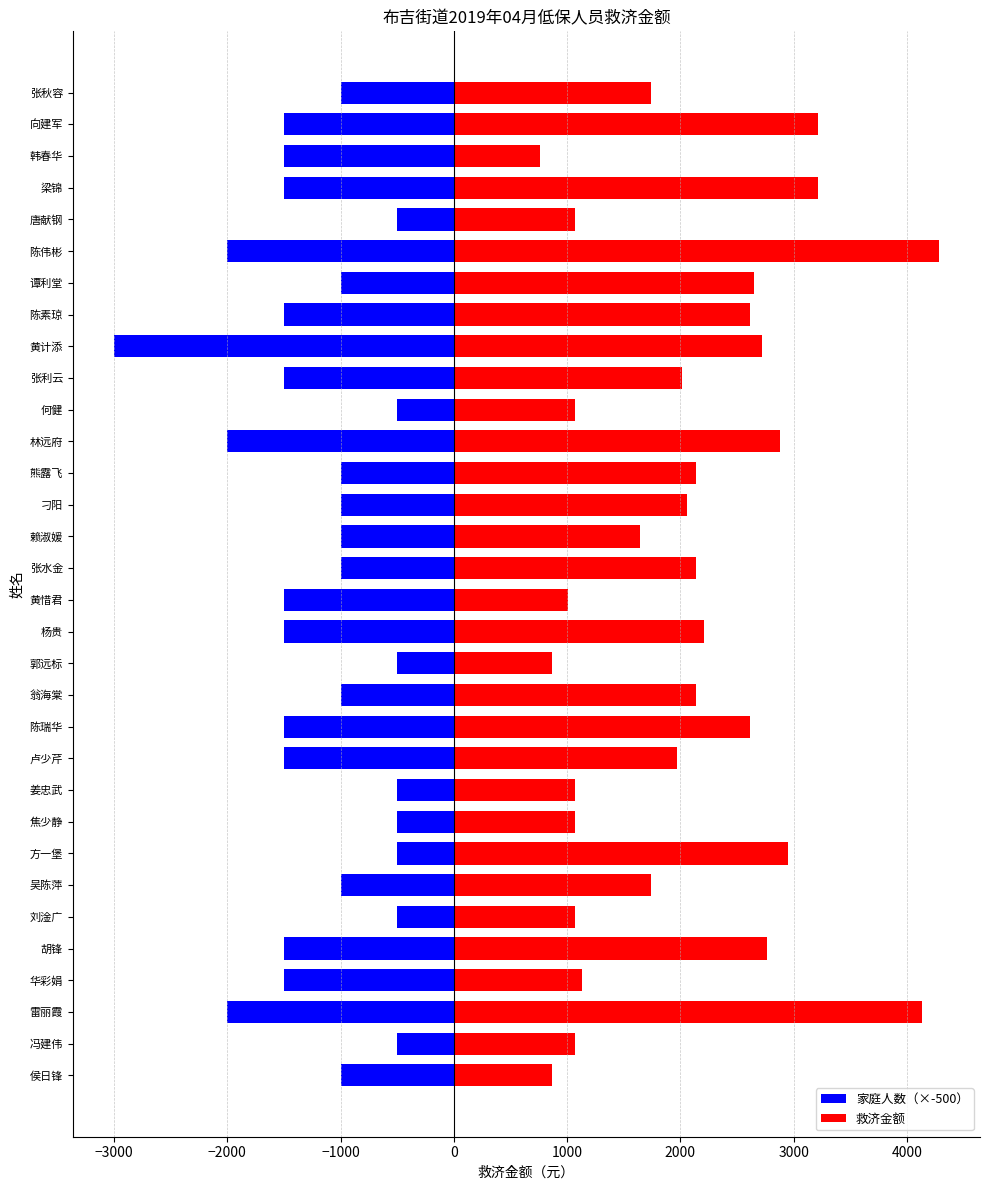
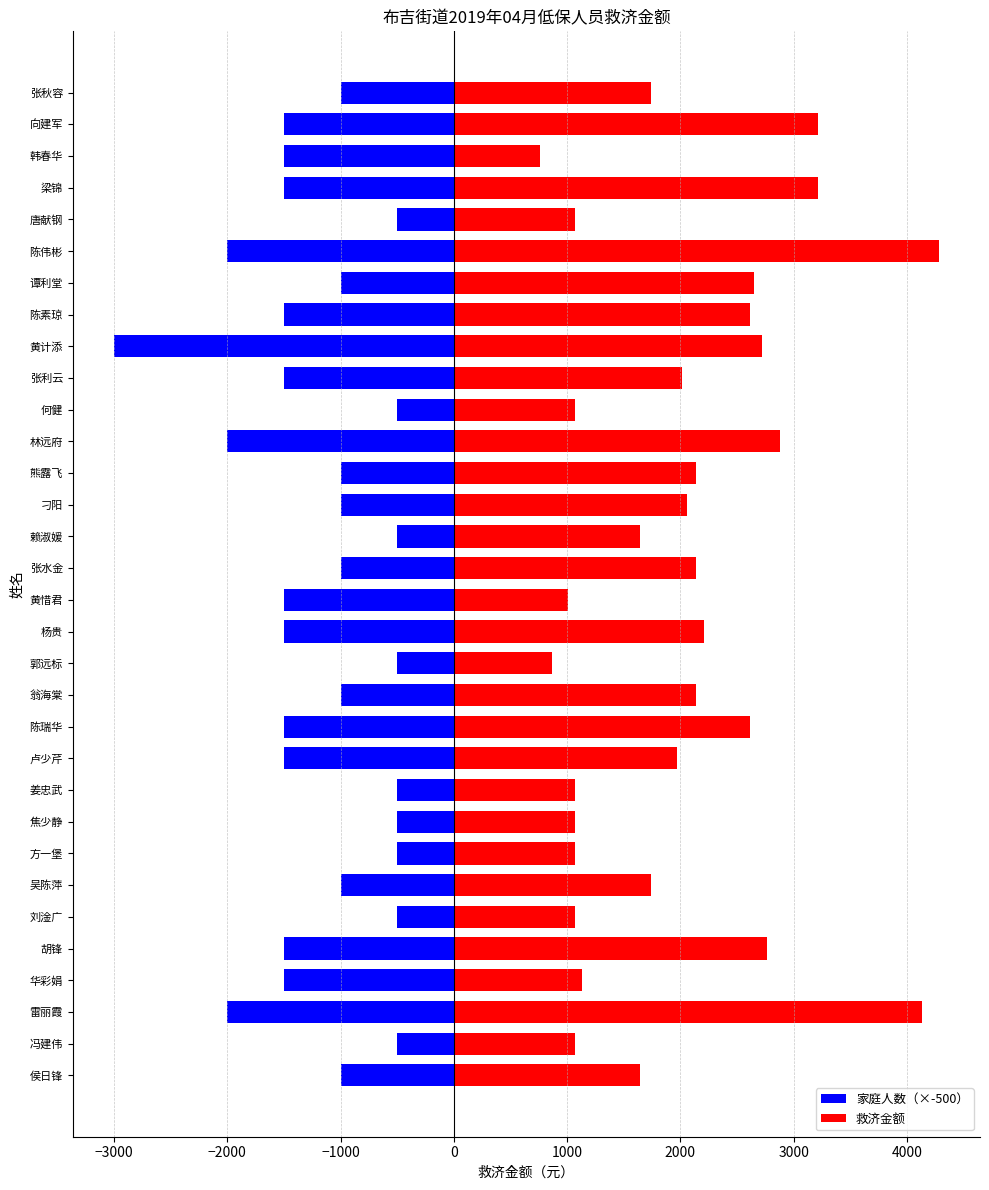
  {
    "家庭人数（×-500）": {
      "张秋容": -1000,
      "向建军": -1500,
      "韩春华": -1500,
      "梁锦": -1500,
      "唐献钢": -500,
      "陈伟彬": -2000,
      "谭利堂": -1000,
      "陈素琼": -1500,
      "黄计添": -3000,
      "张利云": -1500,
      "何健": -500,
      "林远府": -2000,
      "熊露飞": -1000,
      "刁阳": -1000,
-     "赖淑媛": -1000,
+     "赖淑媛": -500,
      "张水金": -1000,
      "黄惜君": -1500,
      "杨贵": -1500,
      "郭远标": -500,
      "翁海棠": -1000,
      "陈瑞华": -1500,
      "卢少芹": -1500,
      "姜忠武": -500,
      "焦少静": -500,
      "方一堡": -500,
      "吴陈萍": -1000,
      "刘淦广": -500,
      "胡锋": -1500,
      "华彩娟": -1500,
      "雷丽霞": -2000,
      "冯建伟": -500,
      "侯日锋": -1000
    },
    "救济金额": {
      "张秋容": 1740,
      "向建军": 3210,
      "韩春华": 770,
      "梁锦": 3210,
      "唐献钢": 1070,
      "陈伟彬": 4280,
      "谭利堂": 2650,
      "陈素琼": 2610,
      "黄计添": 2720,
      "张利云": 2010,
      "何健": 1070,
      "林远府": 2880,
      "熊露飞": 2140,
      "刁阳": 2060,
      "赖淑媛": 1640,
      "张水金": 2140,
      "黄惜君": 1010,
      "杨贵": 2210,
      "郭远标": 870,
      "翁海棠": 2140,
      "陈瑞华": 2610,
      "卢少芹": 1970,
      "姜忠武": 1070,
      "焦少静": 1070,
-     "方一堡": 2950,
+     "方一堡": 1070,
      "吴陈萍": 1740,
      "刘淦广": 1070,
      "胡锋": 2760,
      "华彩娟": 1130,
      "雷丽霞": 4130,
      "冯建伟": 1070,
-     "侯日锋": 870
+     "侯日锋": 1640
    }
  }
